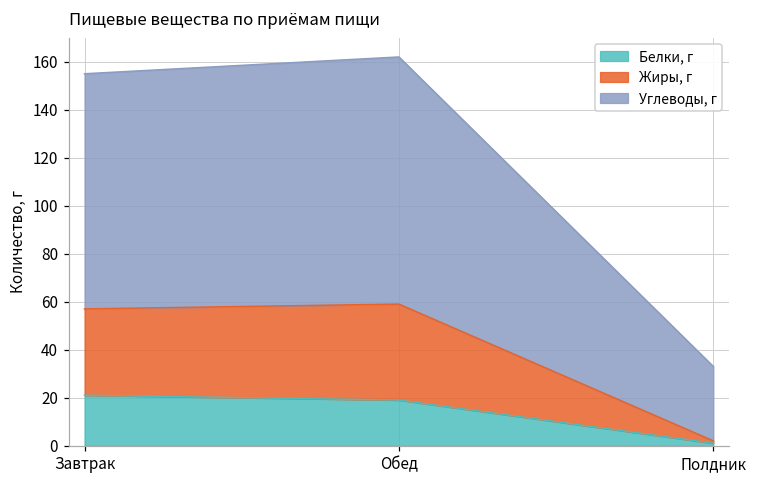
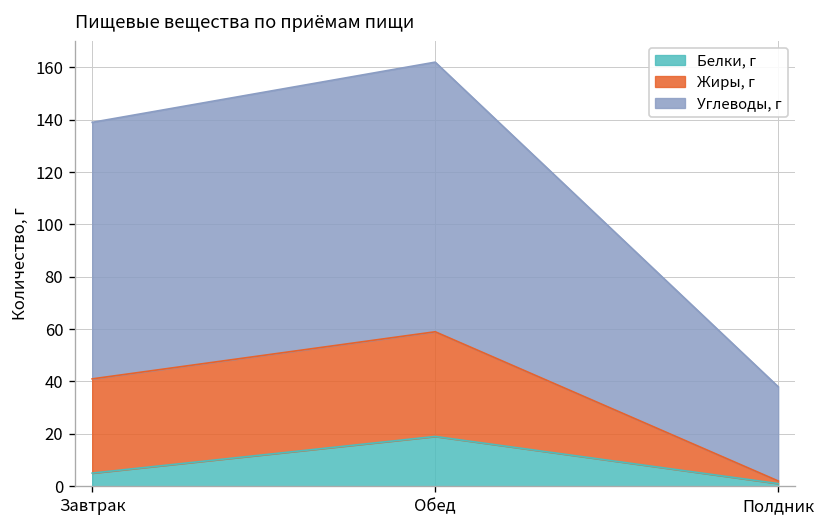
  {
    "Белки, г": {
-     "Завтрак": 21,
+     "Завтрак": 5,
      "Обед": 19
    },
    "Жиры, г": {
      "Завтрак": 36,
      "Обед": 40
    },
    "Углеводы, г": {
      "Завтрак": 98,
      "Обед": 103,
-     "Полдник": 31
+     "Полдник": 36
    }
  }
